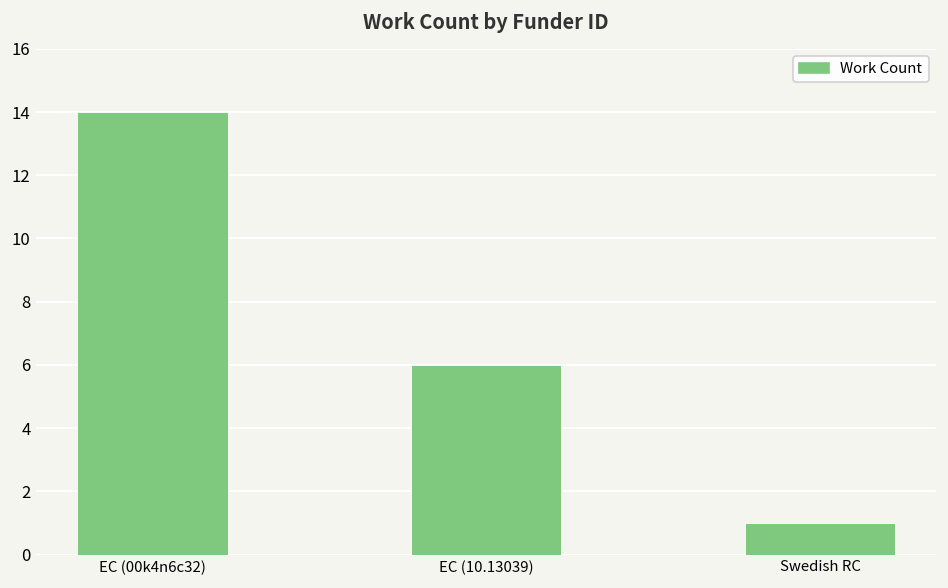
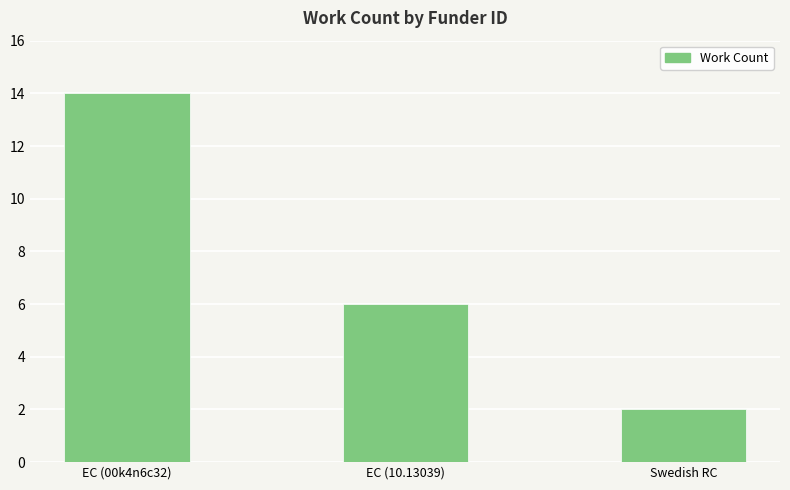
  {
    "EC (00k4n6c32)": 14,
    "EC (10.13039)": 6,
-   "Swedish RC": 1
+   "Swedish RC": 2
  }
